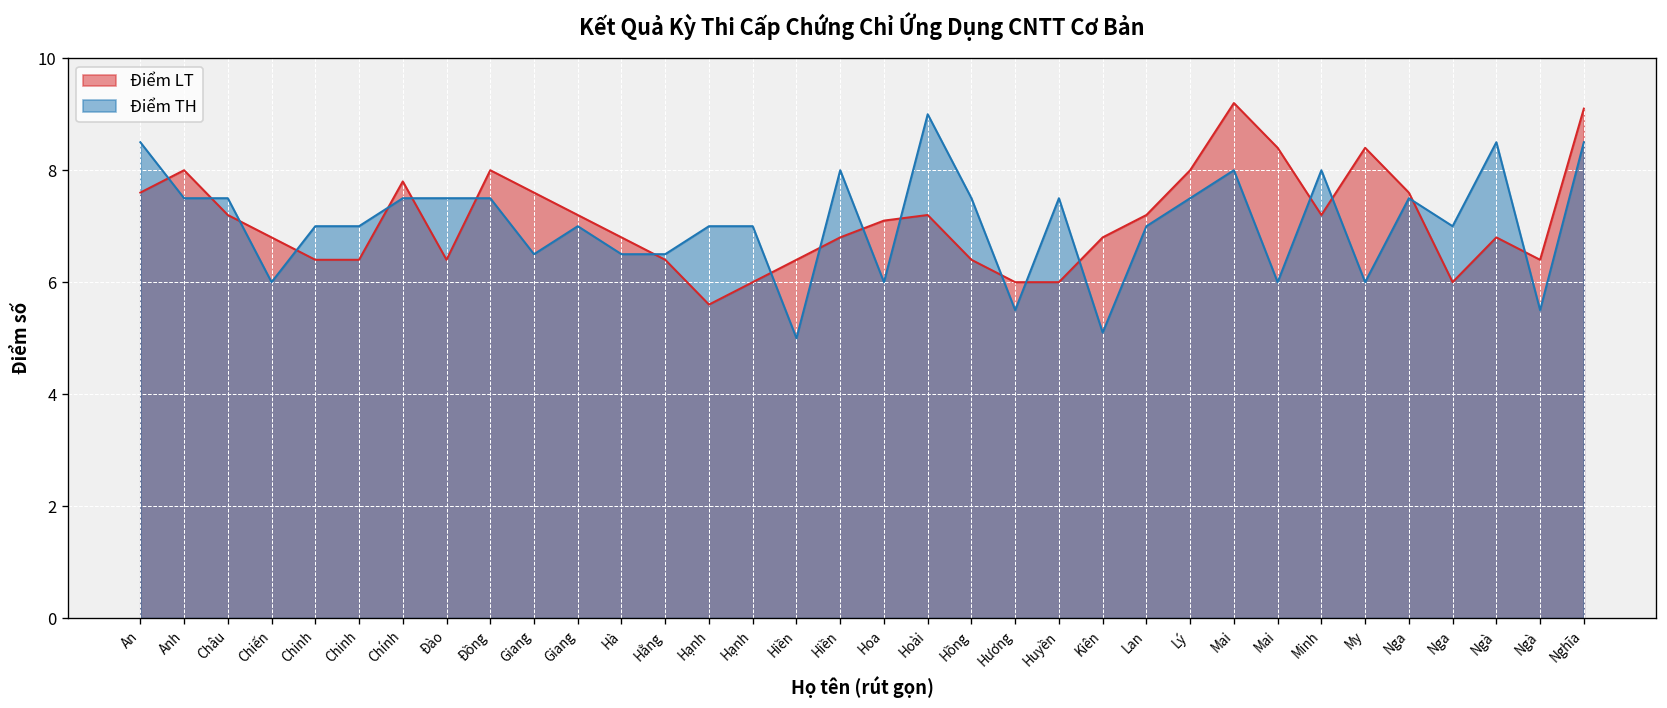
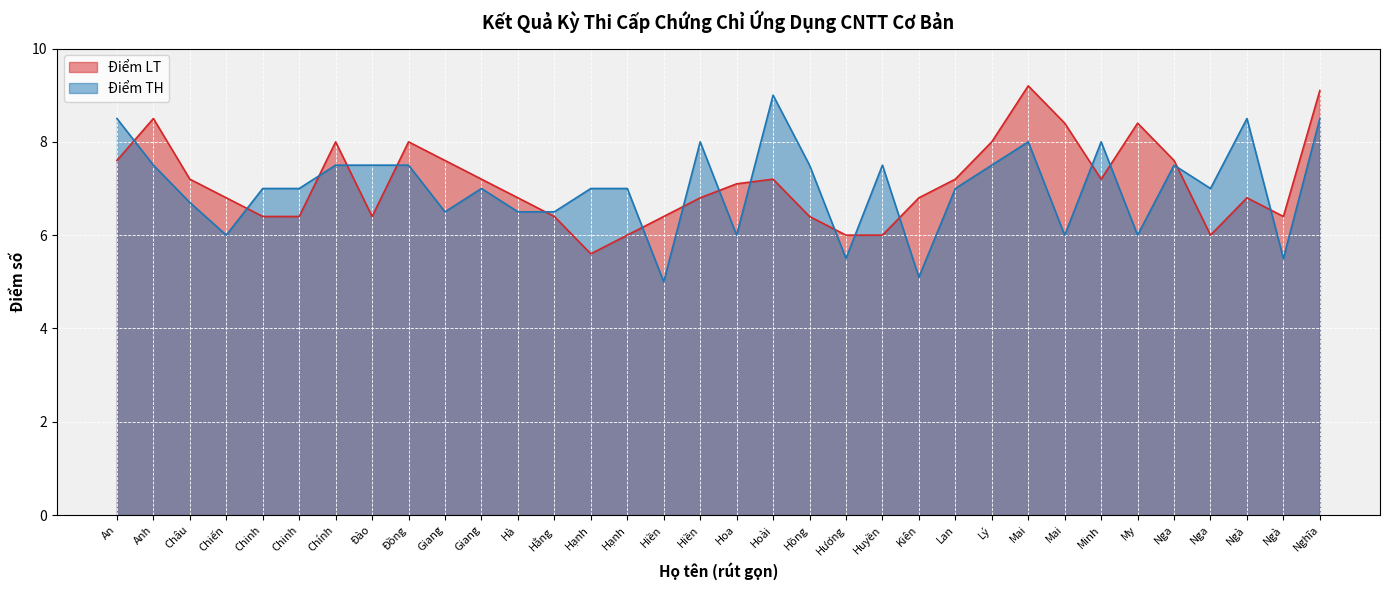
  {
    "Điểm LT": {
      "An": 7.6,
-     "Anh": 8.0,
+     "Anh": 8.5,
      "Châu": 7.2,
      "Chiến": 6.8,
-     "Chính": 7.8,
+     "Chính": 8.0,
      "Đào": 6.4,
      "Đồng": 8.0,
      "Hà": 6.8,
      "Hằng": 6.4,
      "Hoa": 7.1,
      "Hoài": 7.2,
      "Hồng": 6.4,
      "Hương": 6.0,
      "Huyền": 6.0,
      "Kiên": 6.8,
      "Lan": 7.2,
      "Lý": 8.0,
      "Minh": 7.2,
      "My": 8.4,
      "Nghĩa": 9.1
    },
    "Điểm TH": {
      "An": 8.5,
      "Anh": 7.5,
-     "Châu": 7.5,
+     "Châu": 6.7,
      "Chiến": 6.0,
      "Chính": 7.5,
      "Đào": 7.5,
      "Đồng": 7.5,
      "Hà": 6.5,
      "Hằng": 6.5,
      "Hoa": 6.0,
      "Hoài": 9.0,
      "Hồng": 7.5,
      "Hương": 5.5,
      "Huyền": 7.5,
      "Kiên": 5.1,
      "Lan": 7.0,
      "Lý": 7.5,
      "Minh": 8.0,
      "My": 6.0,
      "Nghĩa": 8.5
    }
  }
